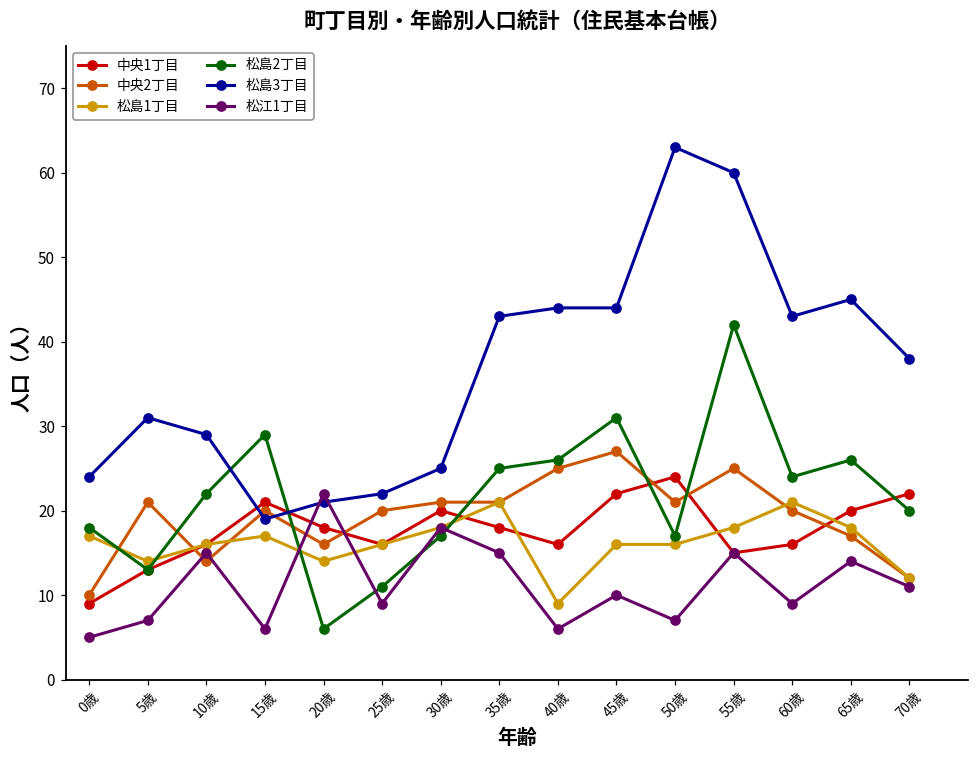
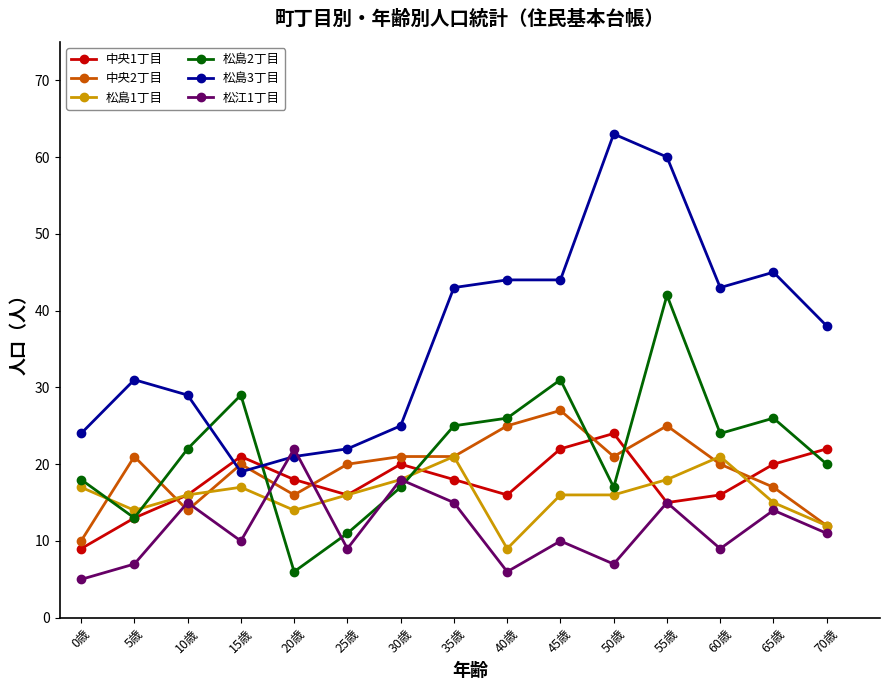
  {
    "中央1丁目": {
      "0歳": 9,
      "15歳": 21,
      "20歳": 18,
      "30歳": 20,
      "35歳": 18,
      "40歳": 16,
      "45歳": 22,
      "50歳": 24,
      "60歳": 16,
      "65歳": 20,
      "70歳": 22
    },
    "中央2丁目": {
      "0歳": 10,
      "5歳": 21,
      "10歳": 14,
      "15歳": 20,
      "20歳": 16,
      "25歳": 20,
      "30歳": 21,
      "40歳": 25,
      "45歳": 27,
      "50歳": 21,
      "55歳": 25,
      "60歳": 20,
      "65歳": 17
    },
    "松島1丁目": {
      "0歳": 17,
      "5歳": 14,
      "15歳": 17,
      "20歳": 14,
      "40歳": 9,
      "45歳": 16,
      "50歳": 16,
      "55歳": 18,
      "60歳": 21,
-     "65歳": 18
+     "65歳": 15
    },
    "松島2丁目": {
      "0歳": 18,
      "10歳": 22,
      "15歳": 29,
      "20歳": 6,
      "25歳": 11,
      "30歳": 17,
      "35歳": 25,
      "40歳": 26,
      "45歳": 31,
      "50歳": 17,
      "55歳": 42,
      "60歳": 24,
      "65歳": 26,
      "70歳": 20
    },
    "松島3丁目": {
      "0歳": 24,
      "5歳": 31,
      "10歳": 29,
      "15歳": 19,
      "20歳": 21,
      "25歳": 22,
      "30歳": 25,
      "35歳": 43,
      "40歳": 44,
      "45歳": 44,
      "50歳": 63,
      "55歳": 60,
      "60歳": 43,
      "65歳": 45,
      "70歳": 38
    },
    "松江1丁目": {
      "0歳": 5,
      "5歳": 7,
      "10歳": 15,
-     "15歳": 6,
+     "15歳": 10,
      "20歳": 22,
      "25歳": 9,
      "35歳": 15,
      "40歳": 6,
      "45歳": 10,
      "50歳": 7,
      "60歳": 9,
      "65歳": 14,
      "70歳": 11
    }
  }
